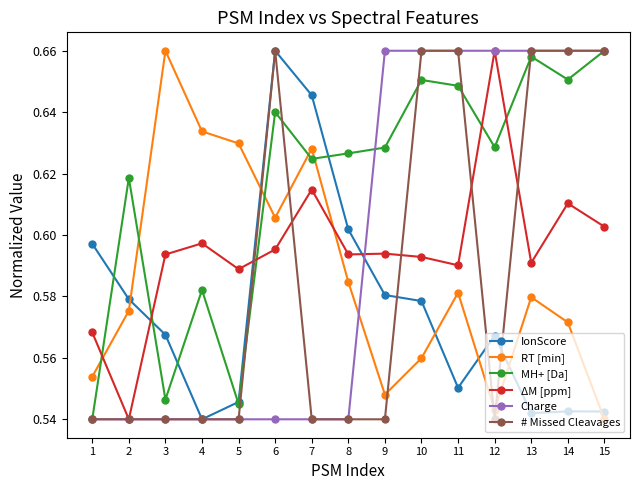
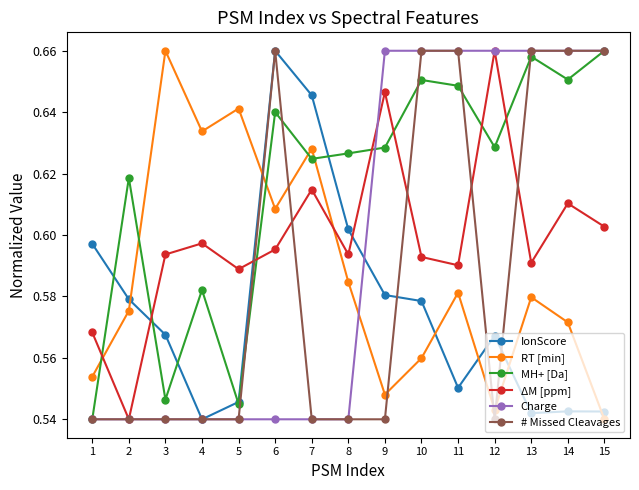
  {
    "IonScore": {
      "1": 0.597,
      "2": 0.579,
      "3": 0.568,
      "7": 0.646,
      "8": 0.602,
      "9": 0.580,
      "10": 0.579,
      "11": 0.550
    },
    "RT [min]": {
      "1": 0.554,
      "2": 0.575,
      "3": 0.660,
      "4": 0.634,
-     "5": 0.630,
-     "6": 0.606,
+     "5": 0.641,
+     "6": 0.609,
      "7": 0.628,
      "8": 0.585,
      "9": 0.548,
      "10": 0.560,
      "11": 0.581,
      "13": 0.580,
      "14": 0.572
    },
    "MH+ [Da]": {
      "2": 0.619,
      "3": 0.546,
      "4": 0.582,
      "6": 0.640,
      "7": 0.625,
      "8": 0.627,
      "9": 0.628,
      "10": 0.650,
      "11": 0.649,
      "12": 0.629,
      "13": 0.658,
      "14": 0.651
    },
    "ΔM [ppm]": {
      "1": 0.568,
      "3": 0.594,
      "4": 0.597,
      "5": 0.589,
      "6": 0.595,
      "7": 0.615,
      "8": 0.594,
-     "9": 0.594,
+     "9": 0.647,
      "10": 0.593,
      "11": 0.590,
      "13": 0.591,
      "14": 0.610,
      "15": 0.603
    },
    "Charge": {
      "6": 0.540,
      "9": 0.660
    },
    "# Missed Cleavages": {
      "9": 0.540
    }
  }
